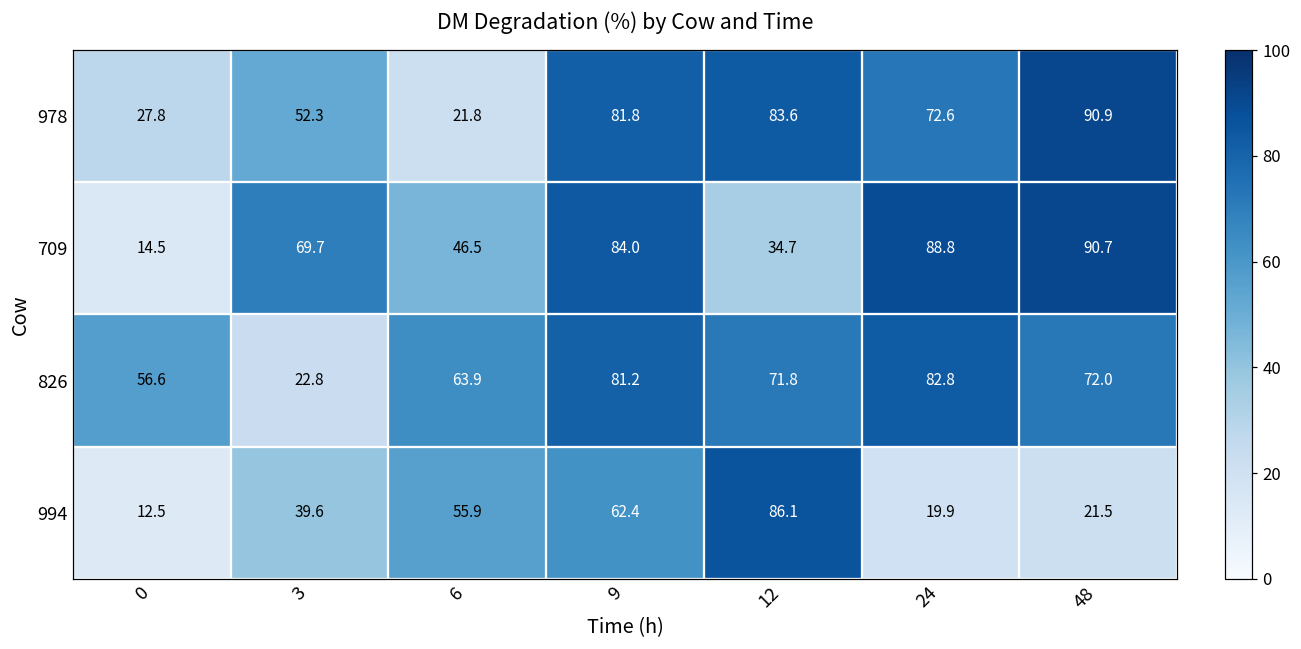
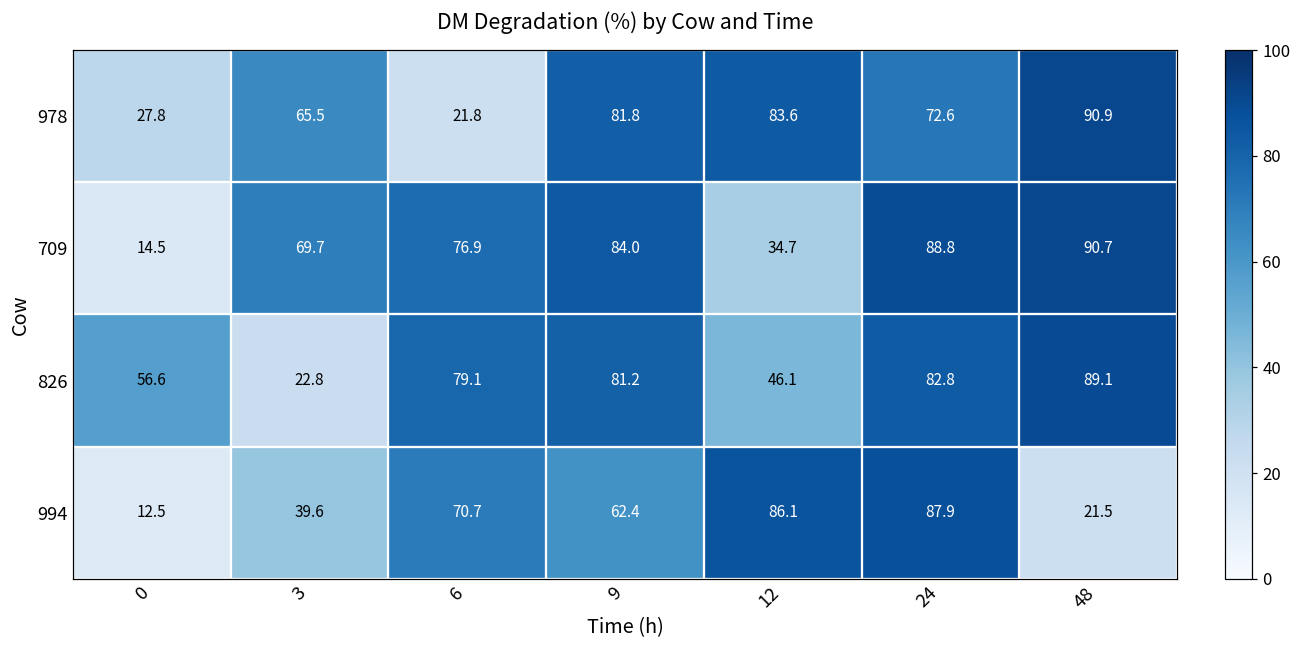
  {
    "978": {
      "0": 27.8,
-     "3": 52.3,
+     "3": 65.5,
      "6": 21.8,
      "9": 81.8,
      "12": 83.6,
      "24": 72.6,
      "48": 90.9
    },
    "709": {
      "0": 14.5,
      "3": 69.7,
-     "6": 46.5,
+     "6": 76.9,
      "9": 84.0,
      "12": 34.7,
      "24": 88.8,
      "48": 90.7
    },
    "826": {
      "0": 56.6,
      "3": 22.8,
-     "6": 63.9,
+     "6": 79.1,
      "9": 81.2,
-     "12": 71.8,
+     "12": 46.1,
      "24": 82.8,
-     "48": 72.0
+     "48": 89.1
    },
    "994": {
      "0": 12.5,
      "3": 39.6,
-     "6": 55.9,
+     "6": 70.7,
      "9": 62.4,
      "12": 86.1,
-     "24": 19.9,
+     "24": 87.9,
      "48": 21.5
    }
  }
